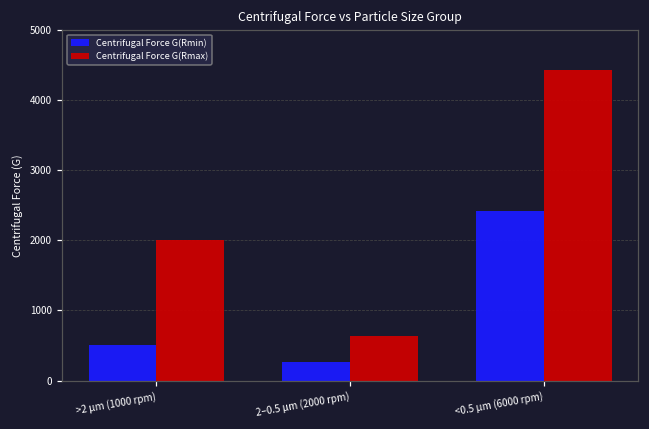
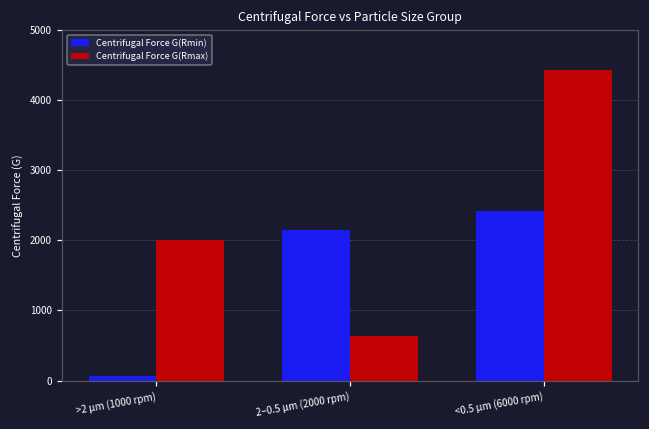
  {
    "Centrifugal Force G(Rmin)": {
-     ">2 μm (1000 rpm)": 500,
-     "2–0.5 μm (2000 rpm)": 300,
+     ">2 μm (1000 rpm)": 100,
+     "2–0.5 μm (2000 rpm)": 2100,
      "<0.5 μm (6000 rpm)": 2400
    },
    "Centrifugal Force G(Rmax)": {
      ">2 μm (1000 rpm)": 2000,
      "2–0.5 μm (2000 rpm)": 600,
      "<0.5 μm (6000 rpm)": 4400
    }
  }
